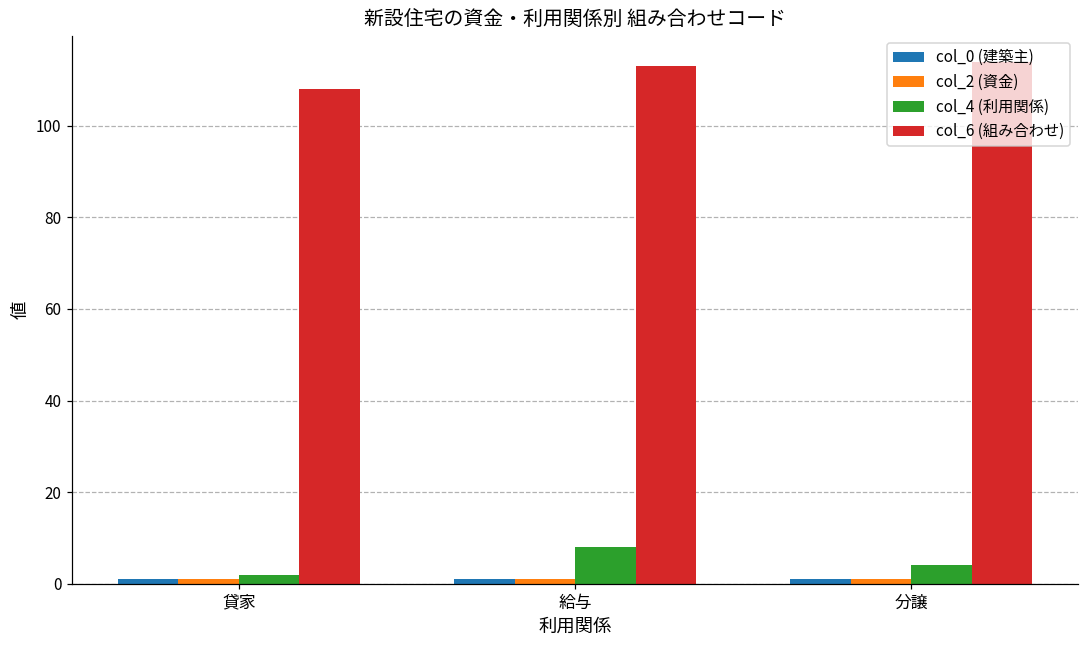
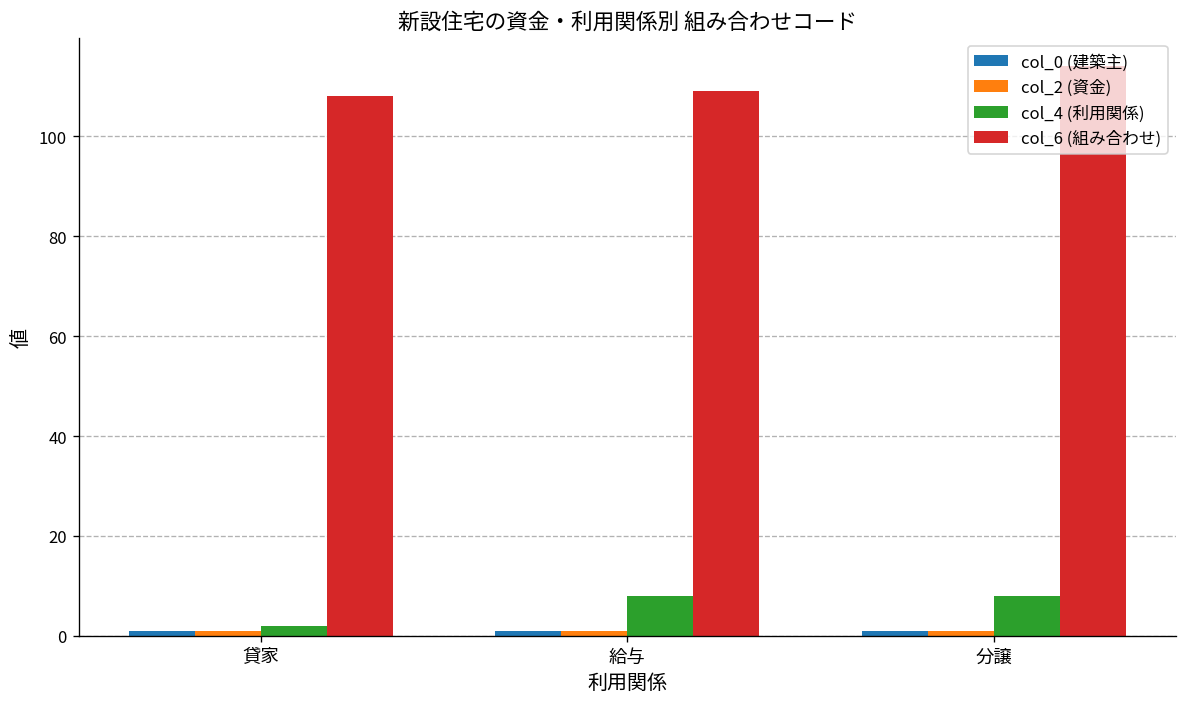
  {
    "col_0 (建築主)": {
      "貸家": 1,
      "給与": 1,
      "分譲": 1
    },
    "col_2 (資金)": {
      "貸家": 1,
      "給与": 1,
      "分譲": 1
    },
    "col_4 (利用関係)": {
      "貸家": 2,
      "給与": 8,
-     "分譲": 4
+     "分譲": 8
    },
    "col_6 (組み合わせ)": {
      "貸家": 108,
-     "給与": 113
+     "給与": 109
    }
  }
